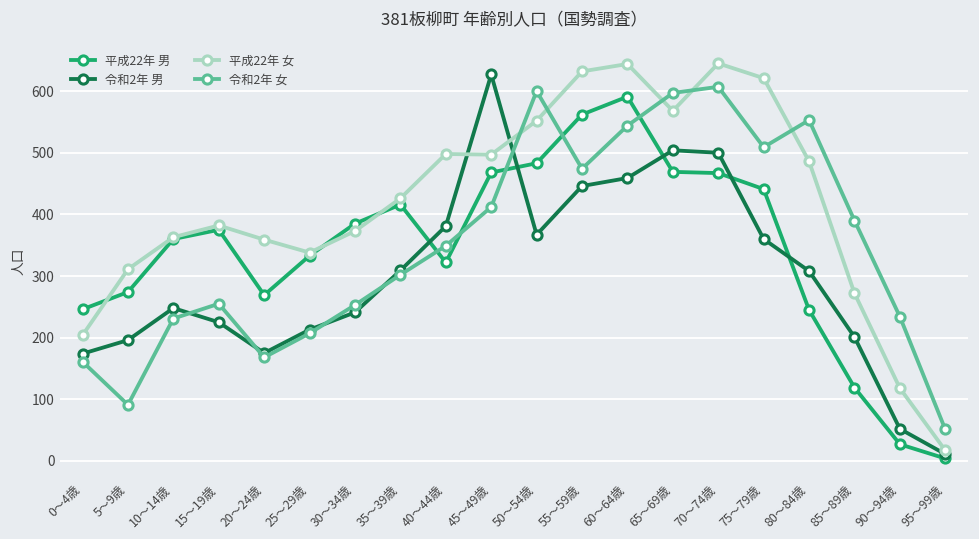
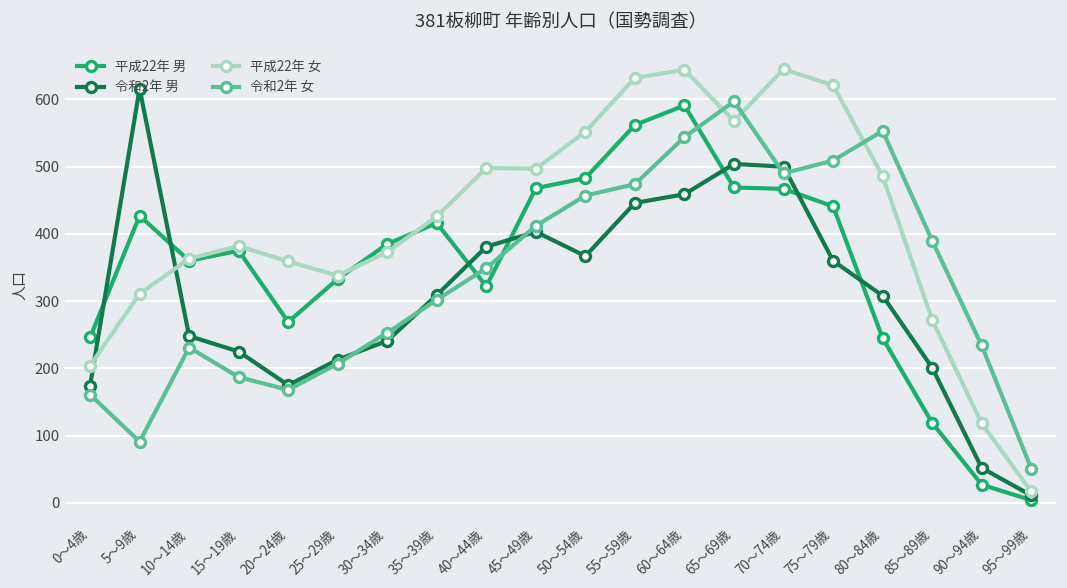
  {
    "平成22年 男": {
      "0～4歳": 250,
-     "5～9歳": 270,
+     "5～9歳": 430,
      "15～19歳": 380,
      "20～24歳": 270,
      "25～29歳": 330,
      "30～34歳": 390,
      "35～39歳": 420,
      "40～44歳": 320,
      "45～49歳": 470,
      "50～54歳": 480,
      "55～59歳": 560,
      "60～64歳": 590,
      "65～69歳": 470,
      "70～74歳": 470,
      "75～79歳": 440,
      "80～84歳": 250,
      "85～89歳": 120,
      "90～94歳": 30,
      "95～99歳": 0
    },
    "令和2年 男": {
      "0～4歳": 170,
-     "5～9歳": 200,
+     "5～9歳": 620,
      "10～14歳": 250,
      "15～19歳": 230,
      "20～24歳": 180,
      "25～29歳": 210,
      "30～34歳": 240,
      "35～39歳": 310,
      "40～44歳": 380,
-     "45～49歳": 630,
+     "45～49歳": 400,
      "50～54歳": 370,
      "55～59歳": 450,
      "60～64歳": 460,
      "65～69歳": 500,
      "70～74歳": 500,
      "75～79歳": 360,
      "80～84歳": 310,
      "85～89歳": 200,
      "90～94歳": 50,
      "95～99歳": 10
    },
    "平成22年 女": {
      "0～4歳": 200,
      "5～9歳": 310,
      "15～19歳": 380,
      "20～24歳": 360,
      "25～29歳": 340,
      "30～34歳": 370,
      "35～39歳": 430,
      "40～44歳": 500,
      "45～49歳": 500,
      "50～54歳": 550,
      "55～59歳": 630,
      "60～64歳": 640,
      "65～69歳": 570,
      "70～74歳": 650,
      "75～79歳": 620,
      "80～84歳": 490,
      "85～89歳": 270,
      "90～94歳": 120,
      "95～99歳": 20
    },
    "令和2年 女": {
      "0～4歳": 160,
      "5～9歳": 90,
      "10～14歳": 230,
-     "15～19歳": 260,
+     "15～19歳": 190,
      "20～24歳": 170,
      "25～29歳": 210,
      "30～34歳": 250,
      "35～39歳": 300,
      "40～44歳": 350,
      "45～49歳": 410,
-     "50～54歳": 600,
+     "50～54歳": 460,
      "55～59歳": 470,
      "60～64歳": 540,
      "65～69歳": 600,
-     "70～74歳": 610,
+     "70～74歳": 490,
      "75～79歳": 510,
      "80～84歳": 550,
      "85～89歳": 390,
      "90～94歳": 230,
      "95～99歳": 50
    }
  }
